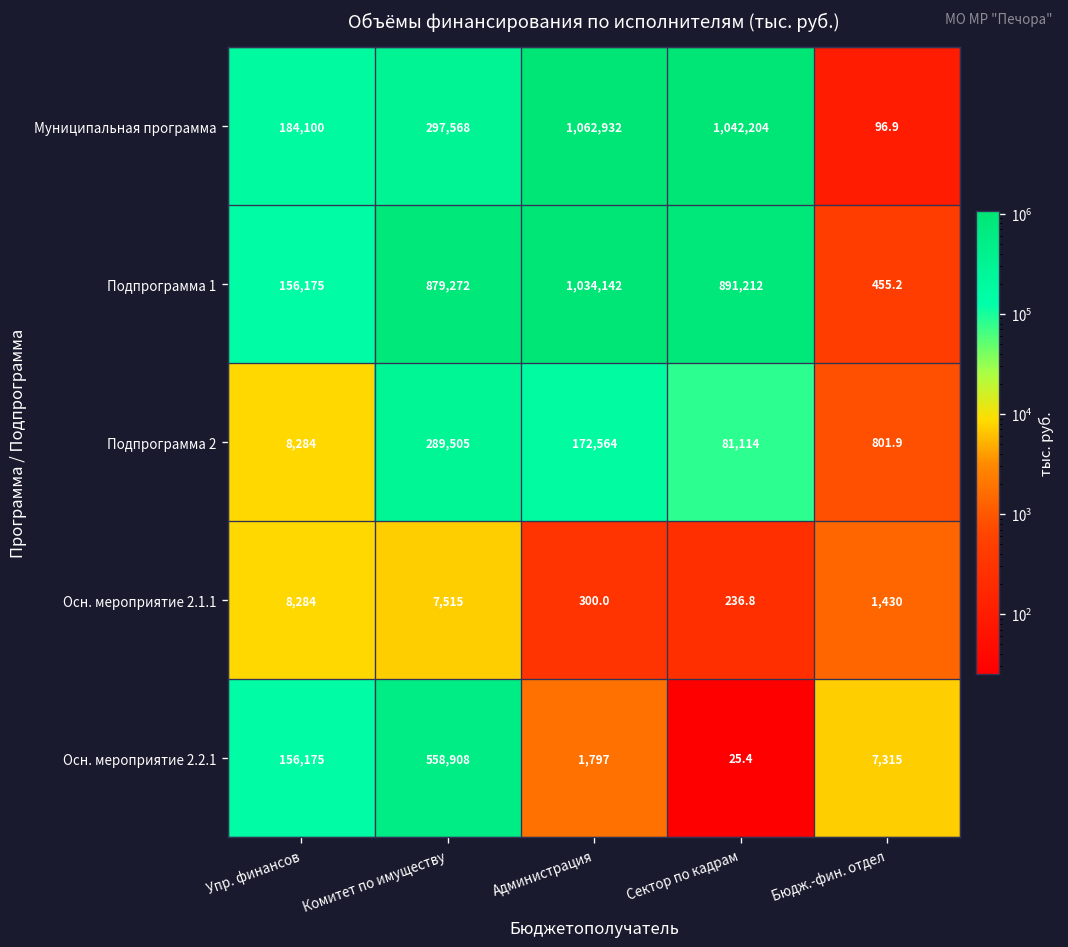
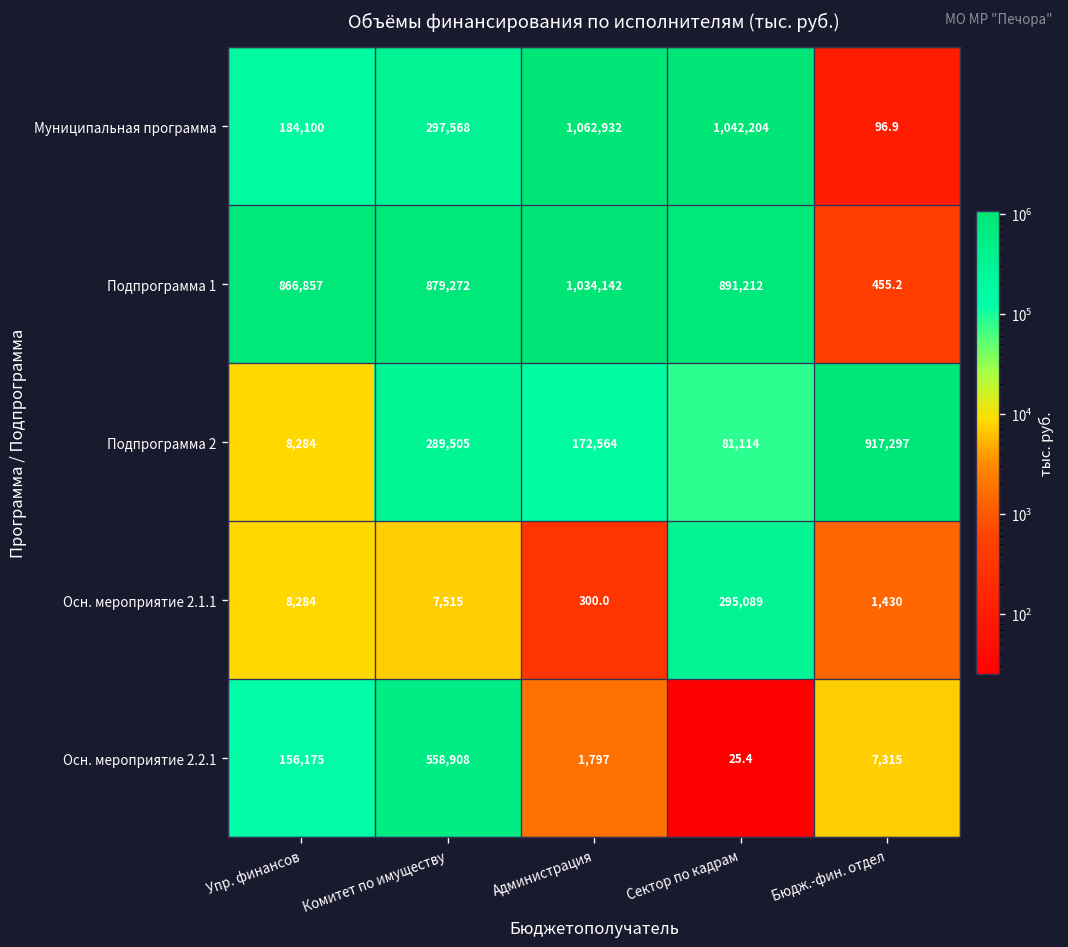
  {
    "Муниципальная программа": {
      "Упр. финансов": "184,100",
      "Комитет по имуществу": "297,568",
      "Администрация": "1,062,932",
      "Сектор по кадрам": "1,042,204",
      "Бюдж.-фин. отдел": "96.9"
    },
    "Подпрограмма 1": {
-     "Упр. финансов": "156,175",
+     "Упр. финансов": "866,857",
      "Комитет по имуществу": "879,272",
      "Администрация": "1,034,142",
      "Сектор по кадрам": "891,212",
      "Бюдж.-фин. отдел": "455.2"
    },
    "Подпрограмма 2": {
      "Упр. финансов": "8,284",
      "Комитет по имуществу": "289,505",
      "Администрация": "172,564",
      "Сектор по кадрам": "81,114",
-     "Бюдж.-фин. отдел": "801.9"
+     "Бюдж.-фин. отдел": "917,297"
    },
    "Осн. мероприятие 2.1.1": {
      "Упр. финансов": "8,284",
      "Комитет по имуществу": "7,515",
      "Администрация": "300.0",
-     "Сектор по кадрам": "236.8",
+     "Сектор по кадрам": "295,089",
      "Бюдж.-фин. отдел": "1,430"
    },
    "Осн. мероприятие 2.2.1": {
      "Упр. финансов": "156,175",
      "Комитет по имуществу": "558,908",
      "Администрация": "1,797",
      "Сектор по кадрам": "25.4",
      "Бюдж.-фин. отдел": "7,315"
    }
  }
